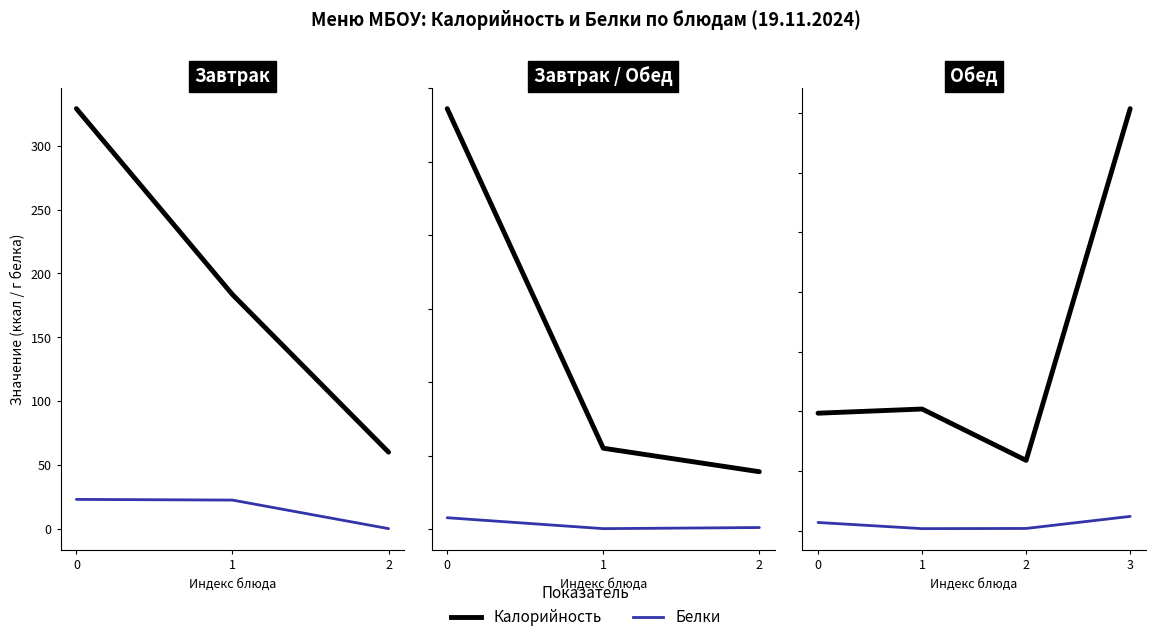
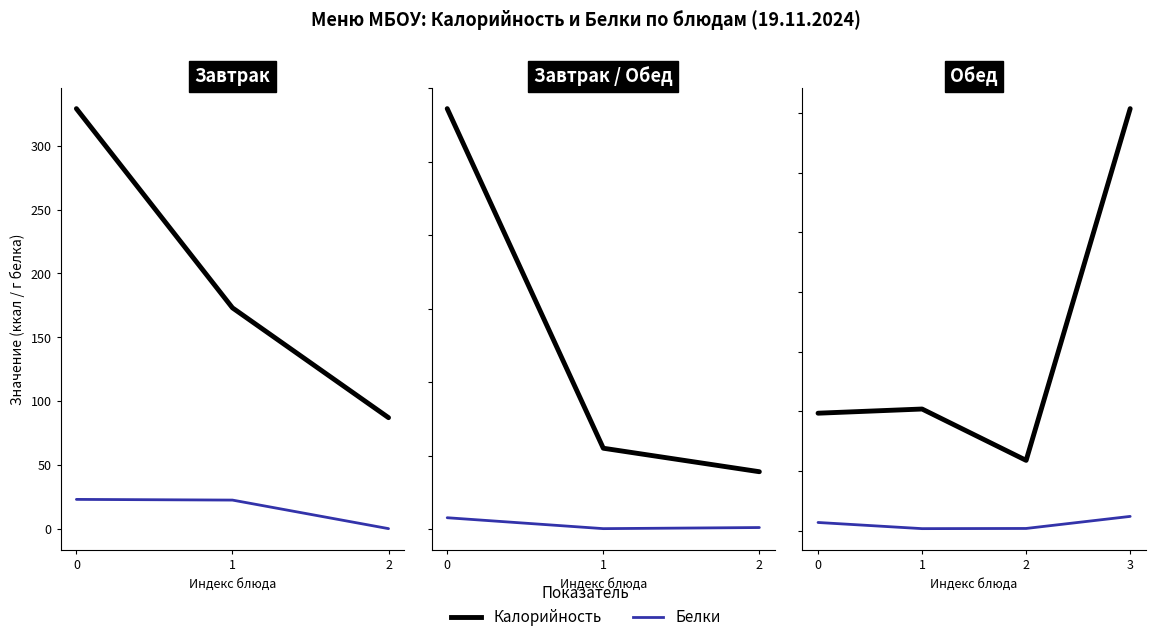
  {
    "Завтрак": {
      "Калорийность": {
        "0": 329,
-       "1": 183,
-       "2": 60
+       "1": 173,
+       "2": 87
      },
      "Белки": {
        "0": 23,
        "1": 22,
        "2": 0
      }
    }
  }
